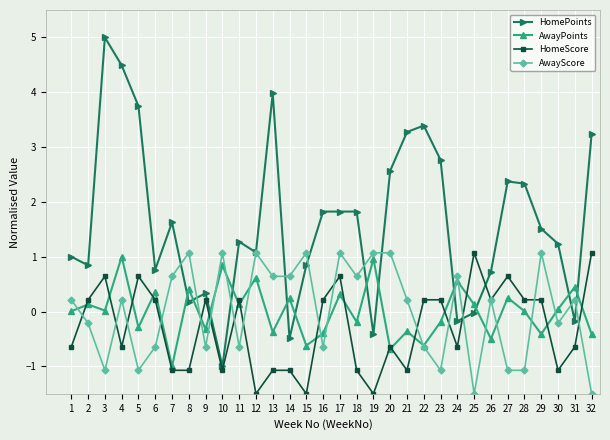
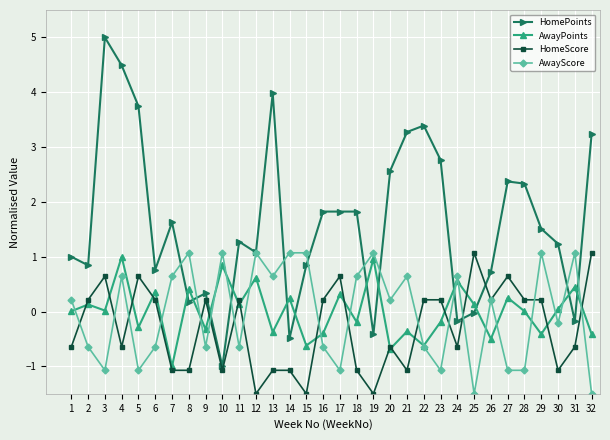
  {
    "AwayScore": {
      "1": 0.2,
-     "2": -0.2,
+     "2": -0.6,
      "3": -1.1,
-     "4": 0.2,
+     "4": 0.6,
      "5": -1.1,
      "6": -0.6,
      "7": 0.6,
      "8": 1.1,
      "9": -0.6,
      "10": 1.1,
      "11": -0.6,
      "13": 0.6,
-     "14": 0.6,
+     "14": 1.1,
      "15": 1.1,
      "16": -0.6,
-     "17": 1.1,
+     "17": -1.1,
      "18": 0.6,
      "19": 1.1,
-     "20": 1.1,
-     "21": 0.2,
+     "20": 0.2,
+     "21": 0.6,
      "23": -1.1,
      "24": 0.6,
      "25": -1.5,
      "27": -1.1,
      "28": -1.1,
      "29": 1.1,
      "30": -0.2,
-     "31": 0.2,
+     "31": 1.1,
      "32": -1.5
    }
  }
